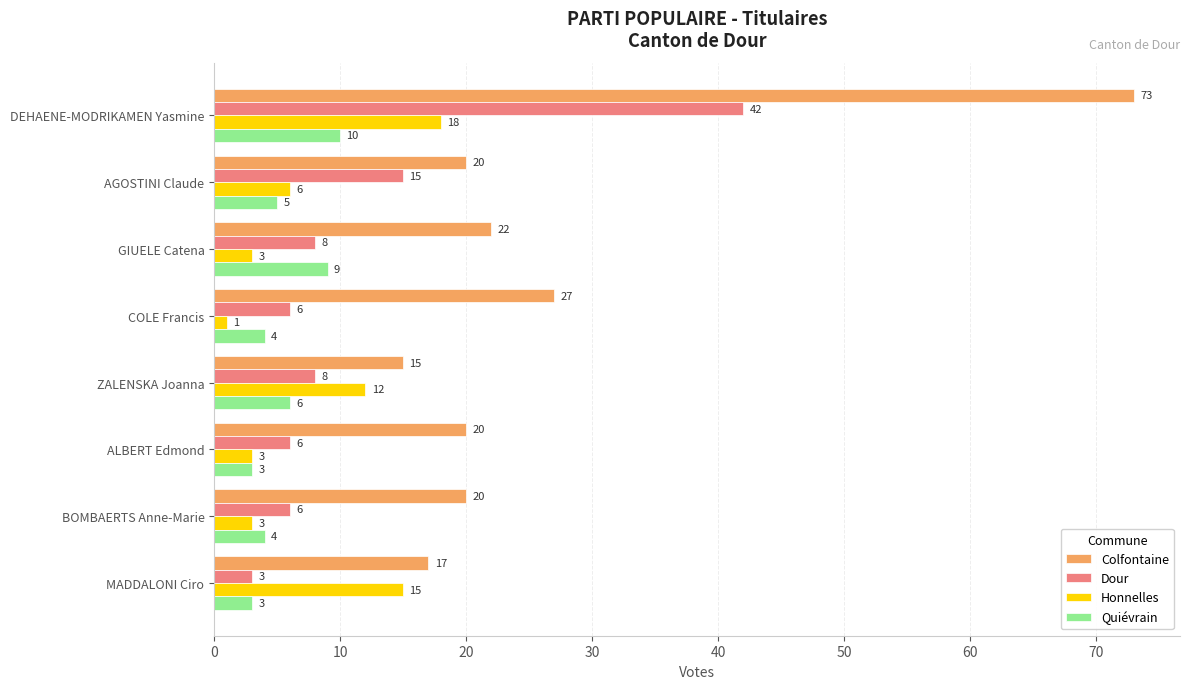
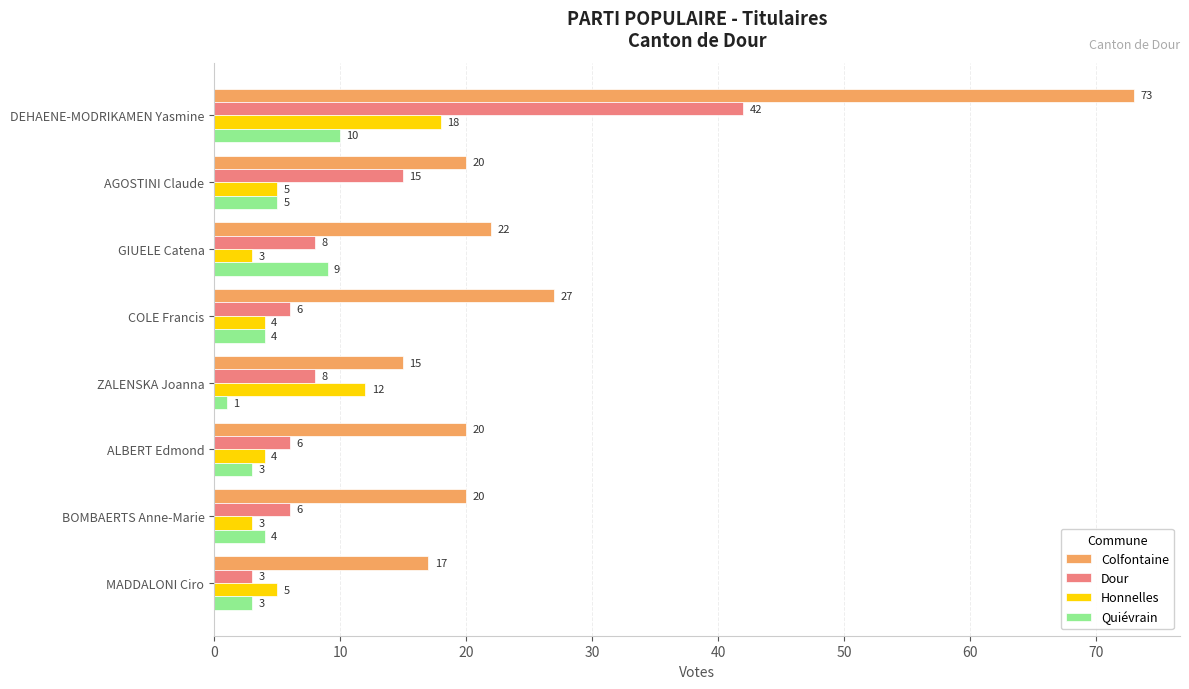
  {
    "Honnelles": {
      "DEHAENE-MODRIKAMEN Yasmine": 18,
-     "AGOSTINI Claude": 6,
+     "AGOSTINI Claude": 5,
      "GIUELE Catena": 3,
-     "COLE Francis": 1,
+     "COLE Francis": 4,
      "ZALENSKA Joanna": 12,
-     "ALBERT Edmond": 3,
+     "ALBERT Edmond": 4,
      "BOMBAERTS Anne-Marie": 3,
-     "MADDALONI Ciro": 15
+     "MADDALONI Ciro": 5
    },
    "Quiévrain": {
      "DEHAENE-MODRIKAMEN Yasmine": 10,
      "AGOSTINI Claude": 5,
      "GIUELE Catena": 9,
      "COLE Francis": 4,
-     "ZALENSKA Joanna": 6,
+     "ZALENSKA Joanna": 1,
      "ALBERT Edmond": 3,
      "BOMBAERTS Anne-Marie": 4,
      "MADDALONI Ciro": 3
    }
  }
